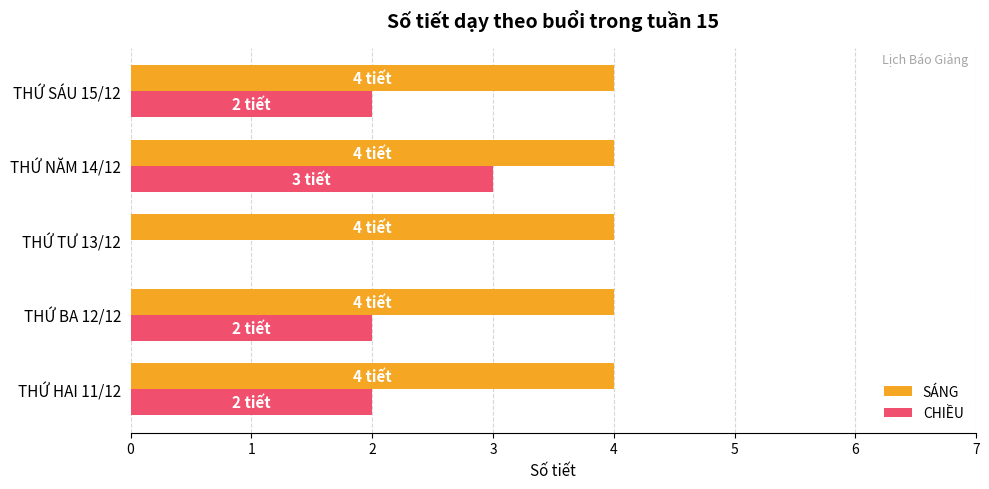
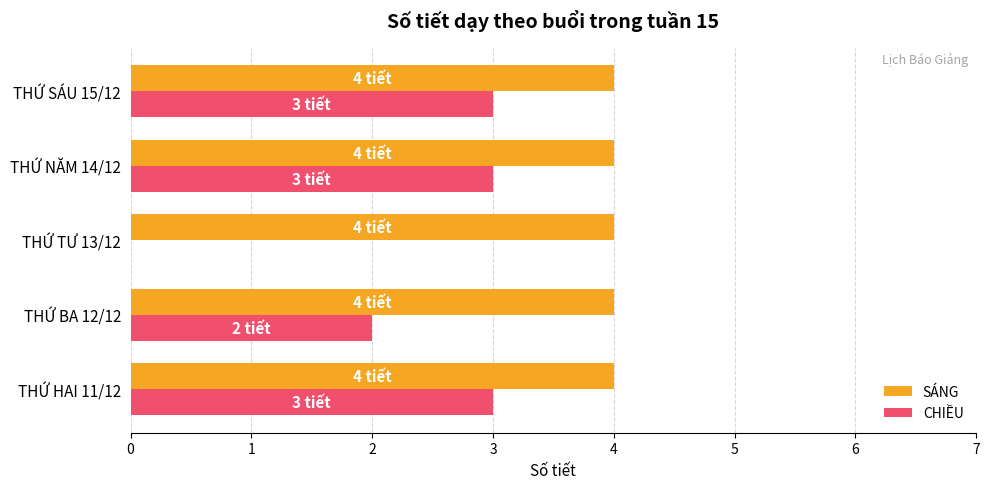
  {
    "SÁNG": {
      "THỨ SÁU 15/12": 4,
      "THỨ NĂM 14/12": 4,
      "THỨ TƯ 13/12": 4,
      "THỨ BA 12/12": 4,
      "THỨ HAI 11/12": 4
    },
    "CHIỀU": {
-     "THỨ SÁU 15/12": 2,
+     "THỨ SÁU 15/12": 3,
      "THỨ NĂM 14/12": 3,
      "THỨ BA 12/12": 2,
-     "THỨ HAI 11/12": 2
+     "THỨ HAI 11/12": 3
    }
  }
